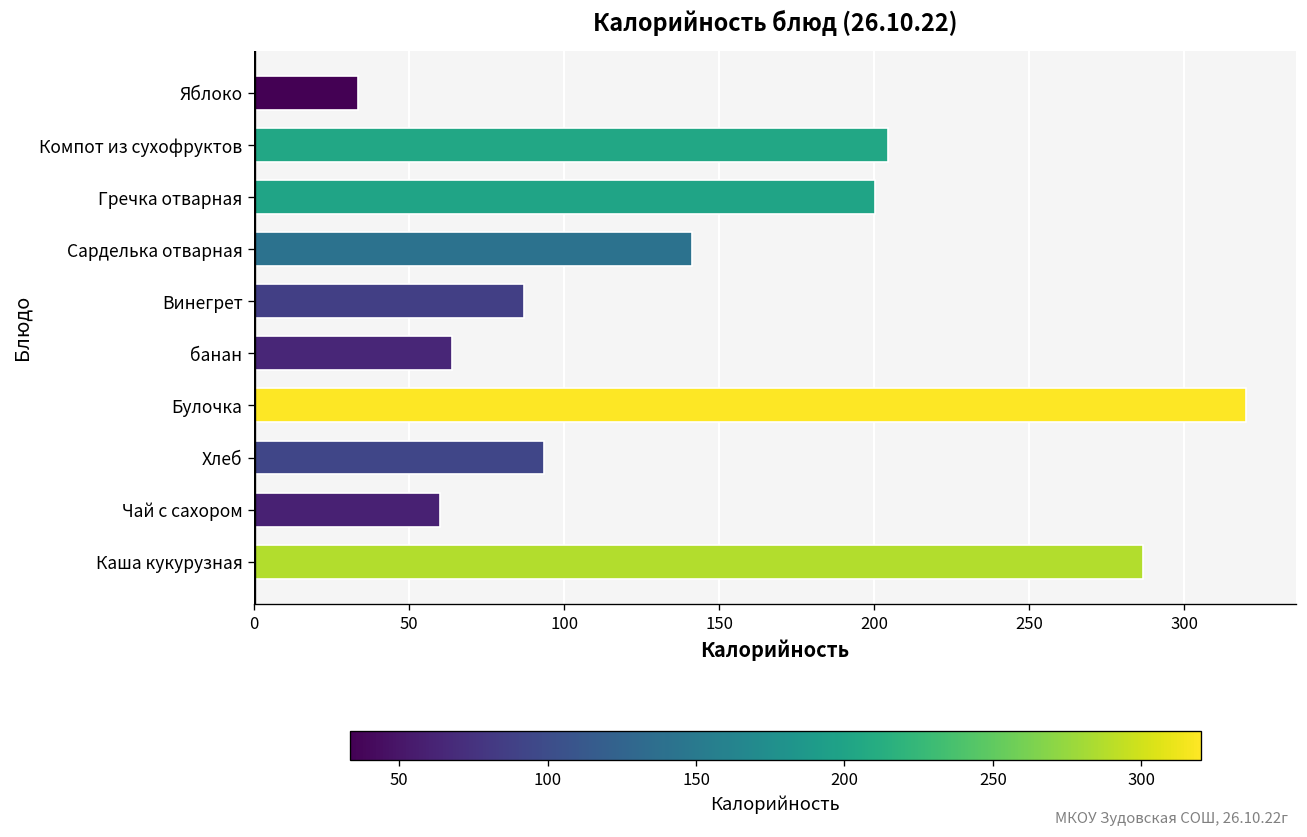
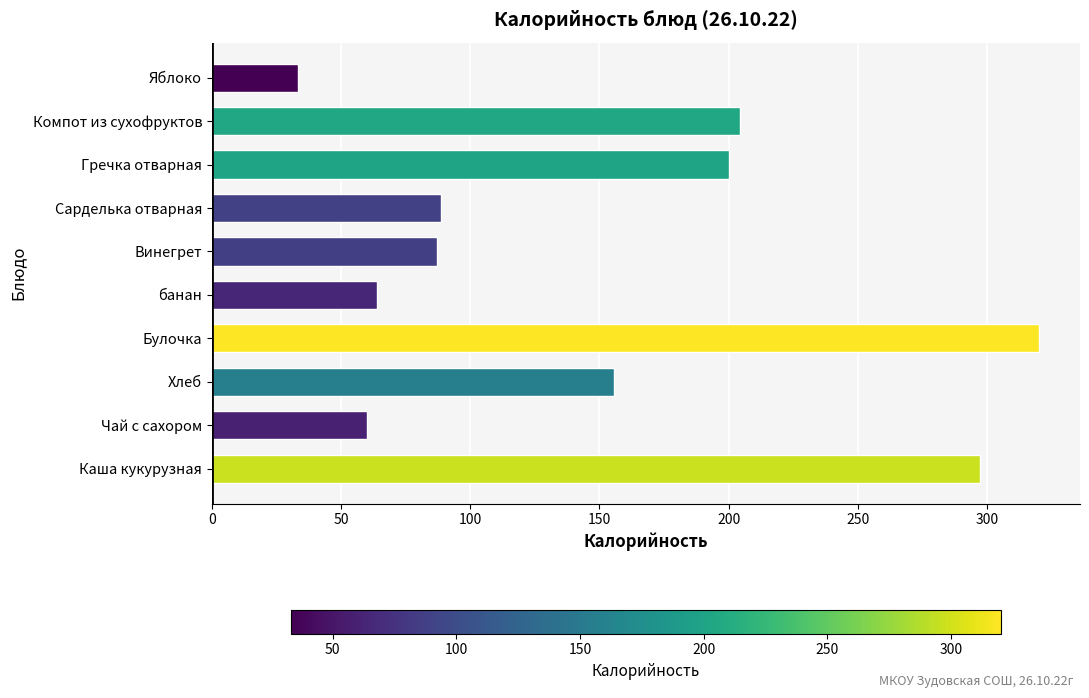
  {
    "Яблоко": 33,
    "Компот из сухофруктов": 204,
    "Гречка отварная": 200,
-   "Сарделька отварная": 141,
+   "Сарделька отварная": 89,
    "Винегрет": 87,
    "банан": 64,
    "Булочка": 320,
-   "Хлеб": 94,
+   "Хлеб": 156,
    "Чай с сахором": 60,
-   "Каша кукурузная": 287
+   "Каша кукурузная": 297
  }
